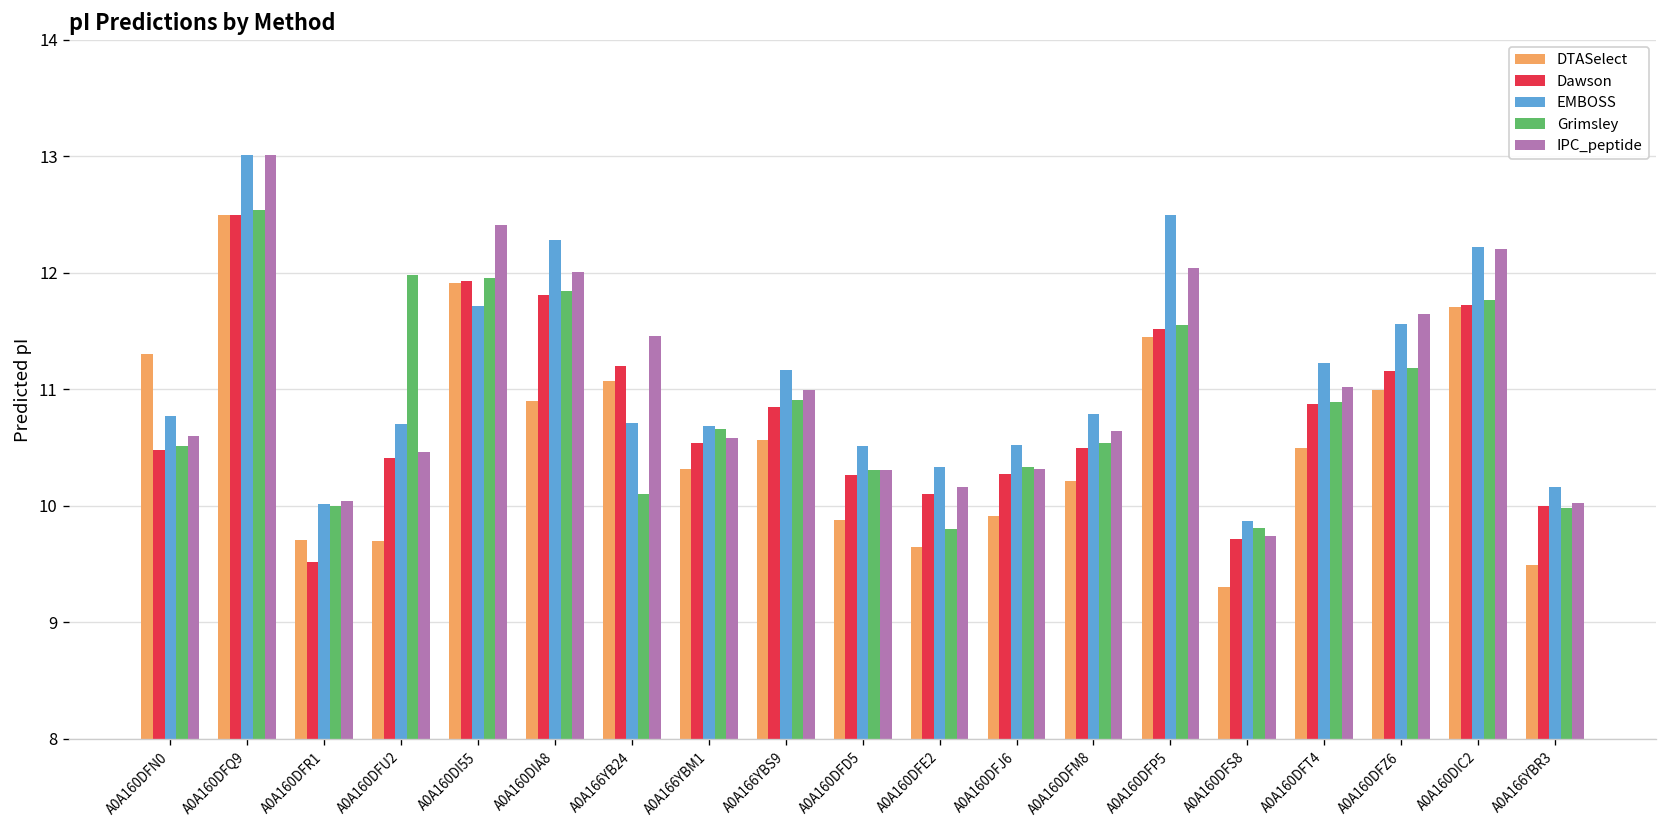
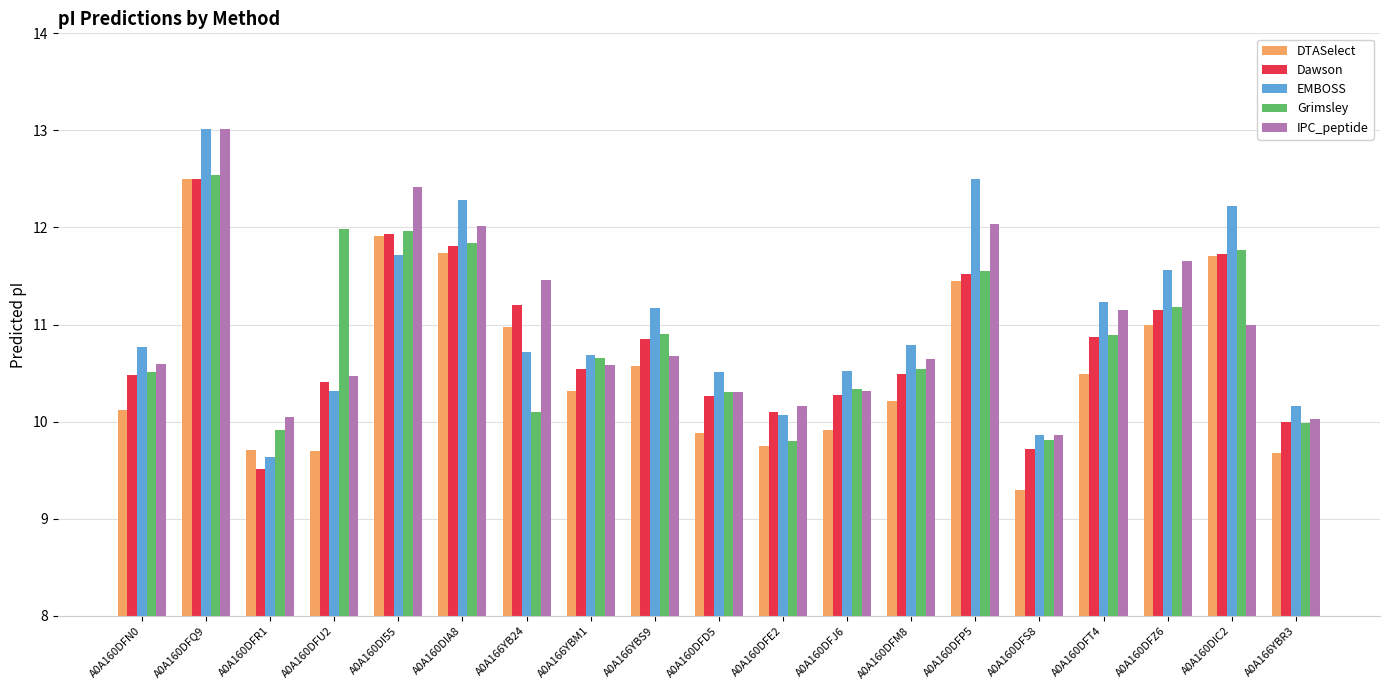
  {
    "DTASelect": {
-     "A0A160DFN0": 11.3,
+     "A0A160DFN0": 10.1,
      "A0A160DFQ9": 12.5,
      "A0A160DFR1": 9.7,
      "A0A160DFU2": 9.7,
      "A0A160DI55": 11.9,
-     "A0A160DIA8": 10.9,
-     "A0A166YB24": 11.1,
+     "A0A160DIA8": 11.7,
+     "A0A166YB24": 11.0,
      "A0A166YBM1": 10.3,
      "A0A166YBS9": 10.6,
      "A0A160DFD5": 9.9,
-     "A0A160DFE2": 9.7,
+     "A0A160DFE2": 9.8,
      "A0A160DFJ6": 9.9,
      "A0A160DFM8": 10.2,
      "A0A160DFP5": 11.4,
      "A0A160DFS8": 9.3,
      "A0A160DFT4": 10.5,
      "A0A160DFZ6": 11.0,
      "A0A160DIC2": 11.7,
-     "A0A166YBR3": 9.5
+     "A0A166YBR3": 9.7
    },
    "Dawson": {
      "A0A160DFN0": 10.5,
      "A0A160DFQ9": 12.5,
      "A0A160DFR1": 9.5,
      "A0A160DFU2": 10.4,
      "A0A160DI55": 11.9,
      "A0A160DIA8": 11.8,
      "A0A166YB24": 11.2,
      "A0A166YBM1": 10.5,
      "A0A166YBS9": 10.8,
      "A0A160DFD5": 10.3,
      "A0A160DFE2": 10.1,
      "A0A160DFJ6": 10.3,
      "A0A160DFM8": 10.5,
      "A0A160DFP5": 11.5,
      "A0A160DFS8": 9.7,
      "A0A160DFT4": 10.9,
      "A0A160DFZ6": 11.2,
      "A0A160DIC2": 11.7,
      "A0A166YBR3": 10.0
    },
    "EMBOSS": {
      "A0A160DFN0": 10.8,
      "A0A160DFQ9": 13.0,
-     "A0A160DFR1": 10.0,
-     "A0A160DFU2": 10.7,
+     "A0A160DFR1": 9.6,
+     "A0A160DFU2": 10.3,
      "A0A160DI55": 11.7,
      "A0A160DIA8": 12.3,
      "A0A166YB24": 10.7,
      "A0A166YBM1": 10.7,
      "A0A166YBS9": 11.2,
      "A0A160DFD5": 10.5,
-     "A0A160DFE2": 10.3,
+     "A0A160DFE2": 10.1,
      "A0A160DFJ6": 10.5,
      "A0A160DFM8": 10.8,
      "A0A160DFP5": 12.5,
      "A0A160DFS8": 9.9,
      "A0A160DFT4": 11.2,
      "A0A160DFZ6": 11.6,
      "A0A160DIC2": 12.2,
      "A0A166YBR3": 10.2
    },
    "Grimsley": {
      "A0A160DFN0": 10.5,
      "A0A160DFQ9": 12.5,
-     "A0A160DFR1": 10.0,
+     "A0A160DFR1": 9.9,
      "A0A160DFU2": 12.0,
      "A0A160DI55": 12.0,
      "A0A160DIA8": 11.8,
      "A0A166YB24": 10.1,
      "A0A166YBM1": 10.7,
      "A0A166YBS9": 10.9,
      "A0A160DFD5": 10.3,
      "A0A160DFE2": 9.8,
      "A0A160DFJ6": 10.3,
      "A0A160DFM8": 10.5,
      "A0A160DFP5": 11.6,
      "A0A160DFS8": 9.8,
      "A0A160DFT4": 10.9,
      "A0A160DFZ6": 11.2,
      "A0A160DIC2": 11.8,
      "A0A166YBR3": 10.0
    },
    "IPC_peptide": {
      "A0A160DFN0": 10.6,
      "A0A160DFQ9": 13.0,
      "A0A160DFR1": 10.0,
      "A0A160DFU2": 10.5,
      "A0A160DI55": 12.4,
      "A0A160DIA8": 12.0,
      "A0A166YB24": 11.5,
      "A0A166YBM1": 10.6,
-     "A0A166YBS9": 11.0,
+     "A0A166YBS9": 10.7,
      "A0A160DFD5": 10.3,
      "A0A160DFE2": 10.2,
      "A0A160DFJ6": 10.3,
      "A0A160DFM8": 10.6,
      "A0A160DFP5": 12.0,
-     "A0A160DFS8": 9.7,
-     "A0A160DFT4": 11.0,
+     "A0A160DFS8": 9.9,
+     "A0A160DFT4": 11.2,
      "A0A160DFZ6": 11.7,
-     "A0A160DIC2": 12.2,
+     "A0A160DIC2": 11.0,
      "A0A166YBR3": 10.0
    }
  }
